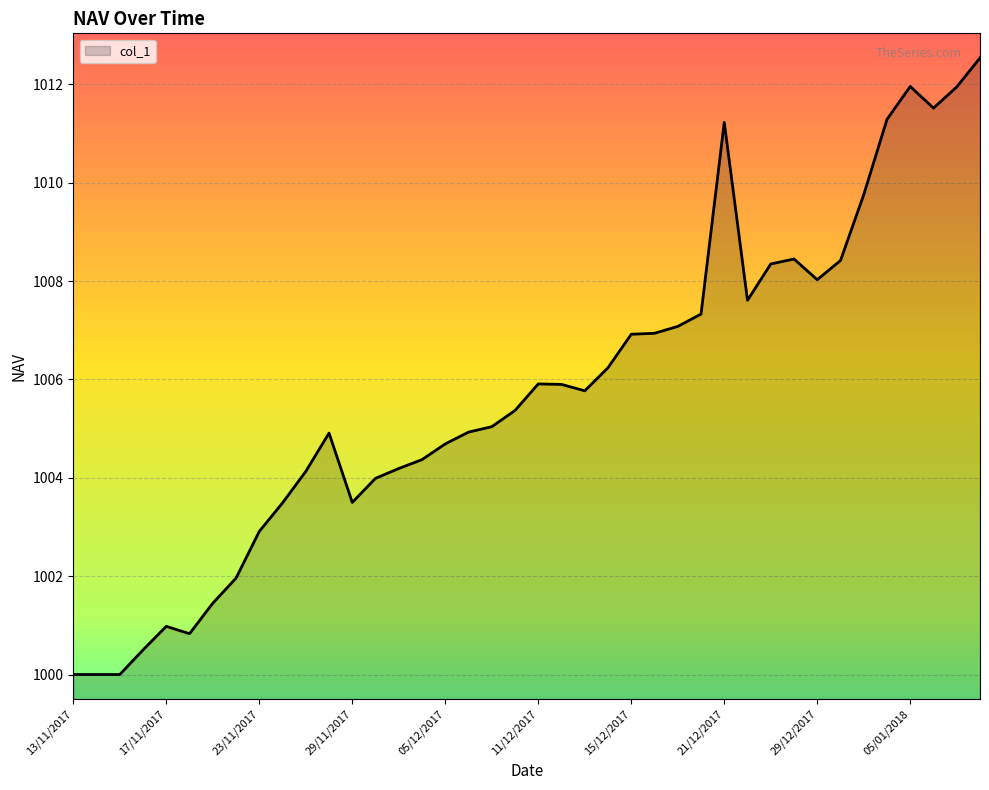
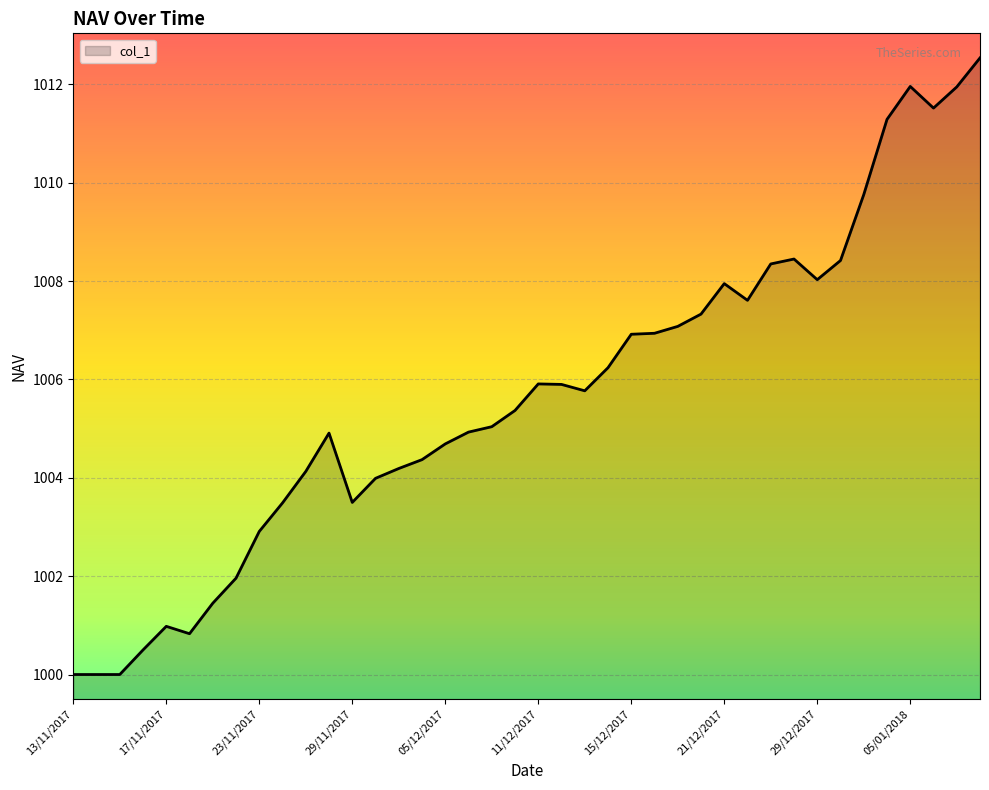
  {
    "13/11/2017": 1000.0,
    "17/11/2017": 1001.0,
    "23/11/2017": 1002.9,
    "29/11/2017": 1003.5,
    "05/12/2017": 1004.7,
    "11/12/2017": 1005.9,
    "15/12/2017": 1006.9,
-   "21/12/2017": 1011.2,
+   "21/12/2017": 1008.0,
    "29/12/2017": 1008.0,
    "05/01/2018": 1012.0
  }
